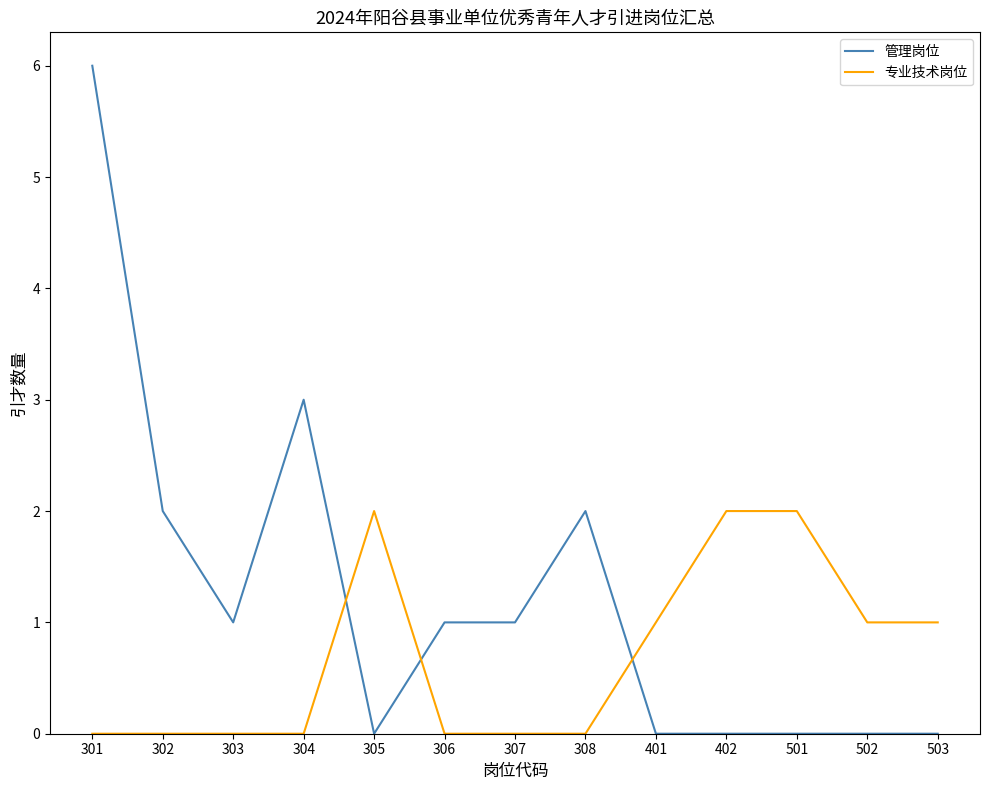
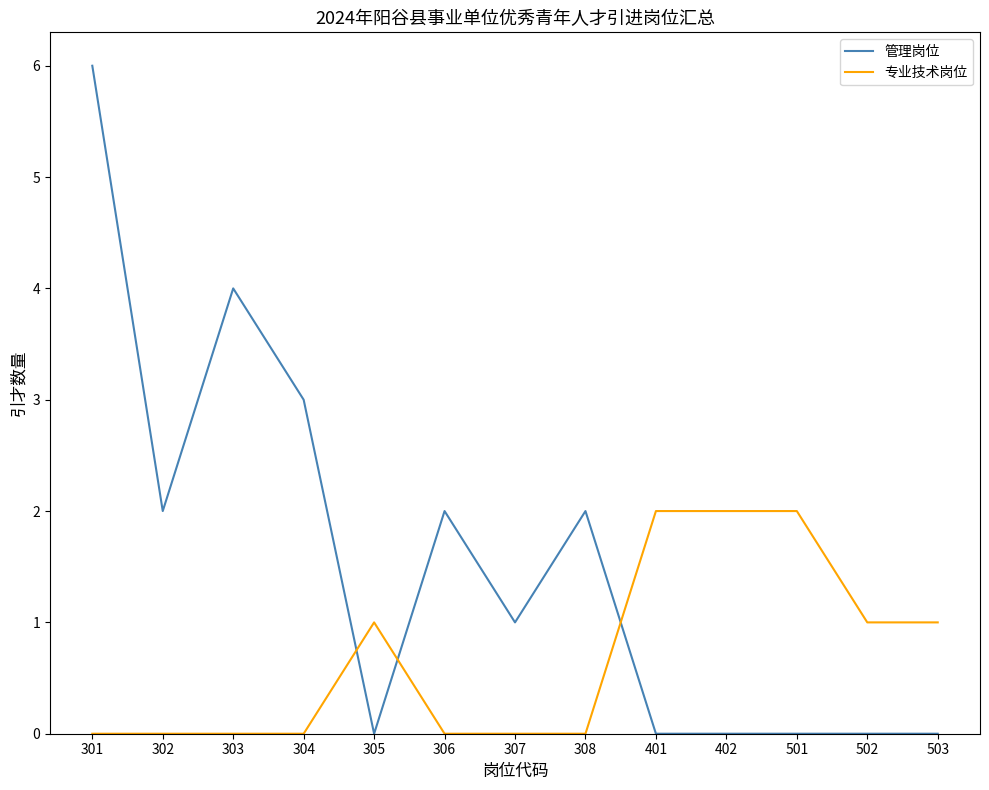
  {
    "管理岗位": {
      "301": 6,
      "302": 2,
-     "303": 1,
+     "303": 4,
      "304": 3,
      "305": 0,
-     "306": 1,
+     "306": 2,
      "307": 1,
      "308": 2,
      "401": 0,
      "402": 0,
      "501": 0,
      "502": 0,
      "503": 0
    },
    "专业技术岗位": {
      "301": 0,
      "302": 0,
      "303": 0,
      "304": 0,
-     "305": 2,
+     "305": 1,
      "306": 0,
      "307": 0,
      "308": 0,
-     "401": 1,
+     "401": 2,
      "402": 2,
      "501": 2,
      "502": 1,
      "503": 1
    }
  }
